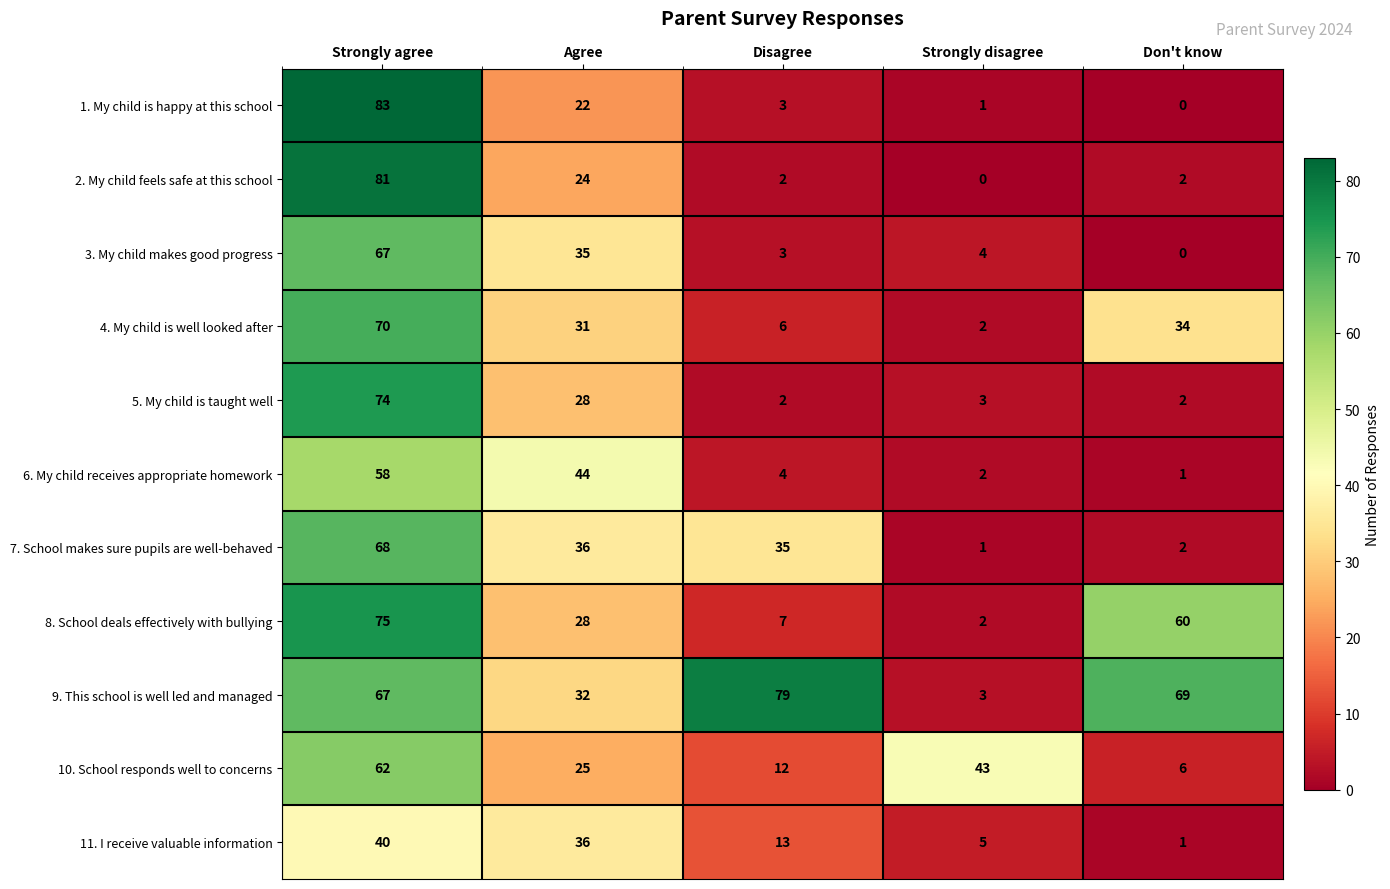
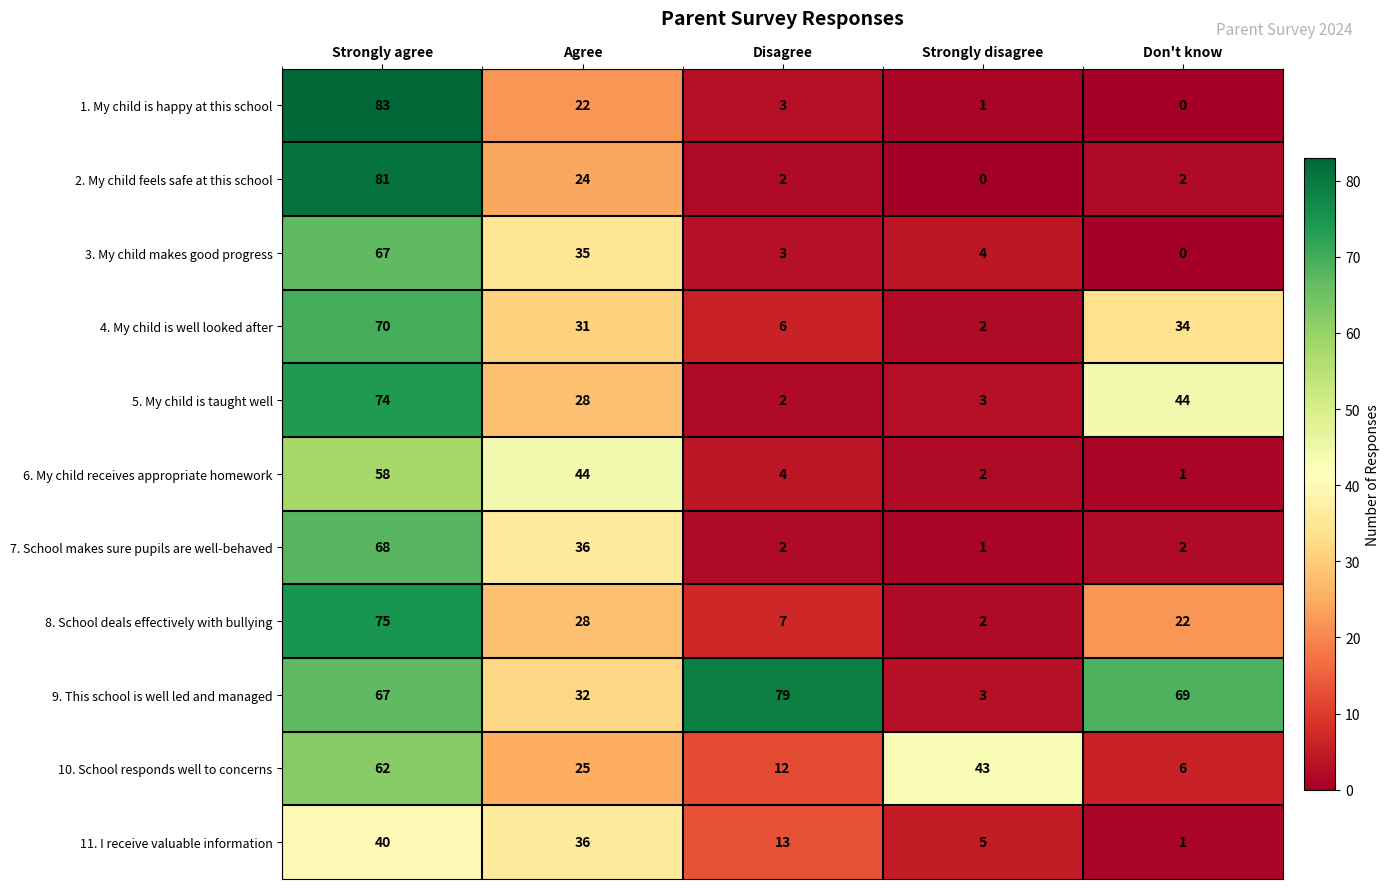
  {
    "1. My child is happy at this school": {
      "Strongly agree": 83,
      "Agree": 22,
      "Disagree": 3,
      "Strongly disagree": 1,
      "Don't know": 0
    },
    "2. My child feels safe at this school": {
      "Strongly agree": 81,
      "Agree": 24,
      "Disagree": 2,
      "Strongly disagree": 0,
      "Don't know": 2
    },
    "3. My child makes good progress": {
      "Strongly agree": 67,
      "Agree": 35,
      "Disagree": 3,
      "Strongly disagree": 4,
      "Don't know": 0
    },
    "4. My child is well looked after": {
      "Strongly agree": 70,
      "Agree": 31,
      "Disagree": 6,
      "Strongly disagree": 2,
      "Don't know": 34
    },
    "5. My child is taught well": {
      "Strongly agree": 74,
      "Agree": 28,
      "Disagree": 2,
      "Strongly disagree": 3,
-     "Don't know": 2
+     "Don't know": 44
    },
    "6. My child receives appropriate homework": {
      "Strongly agree": 58,
      "Agree": 44,
      "Disagree": 4,
      "Strongly disagree": 2,
      "Don't know": 1
    },
    "7. School makes sure pupils are well-behaved": {
      "Strongly agree": 68,
      "Agree": 36,
-     "Disagree": 35,
+     "Disagree": 2,
      "Strongly disagree": 1,
      "Don't know": 2
    },
    "8. School deals effectively with bullying": {
      "Strongly agree": 75,
      "Agree": 28,
      "Disagree": 7,
      "Strongly disagree": 2,
-     "Don't know": 60
+     "Don't know": 22
    },
    "9. This school is well led and managed": {
      "Strongly agree": 67,
      "Agree": 32,
      "Disagree": 79,
      "Strongly disagree": 3,
      "Don't know": 69
    },
    "10. School responds well to concerns": {
      "Strongly agree": 62,
      "Agree": 25,
      "Disagree": 12,
      "Strongly disagree": 43,
      "Don't know": 6
    },
    "11. I receive valuable information": {
      "Strongly agree": 40,
      "Agree": 36,
      "Disagree": 13,
      "Strongly disagree": 5,
      "Don't know": 1
    }
  }
